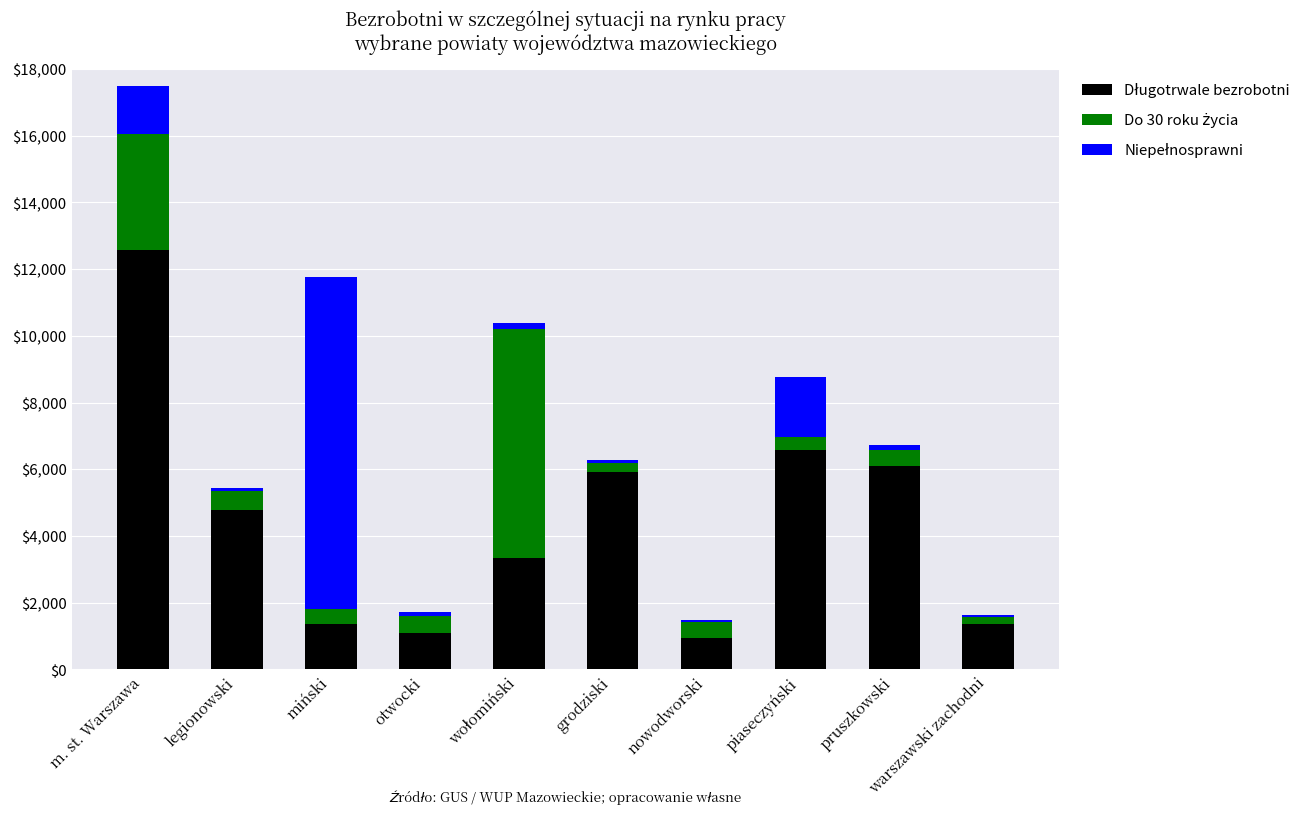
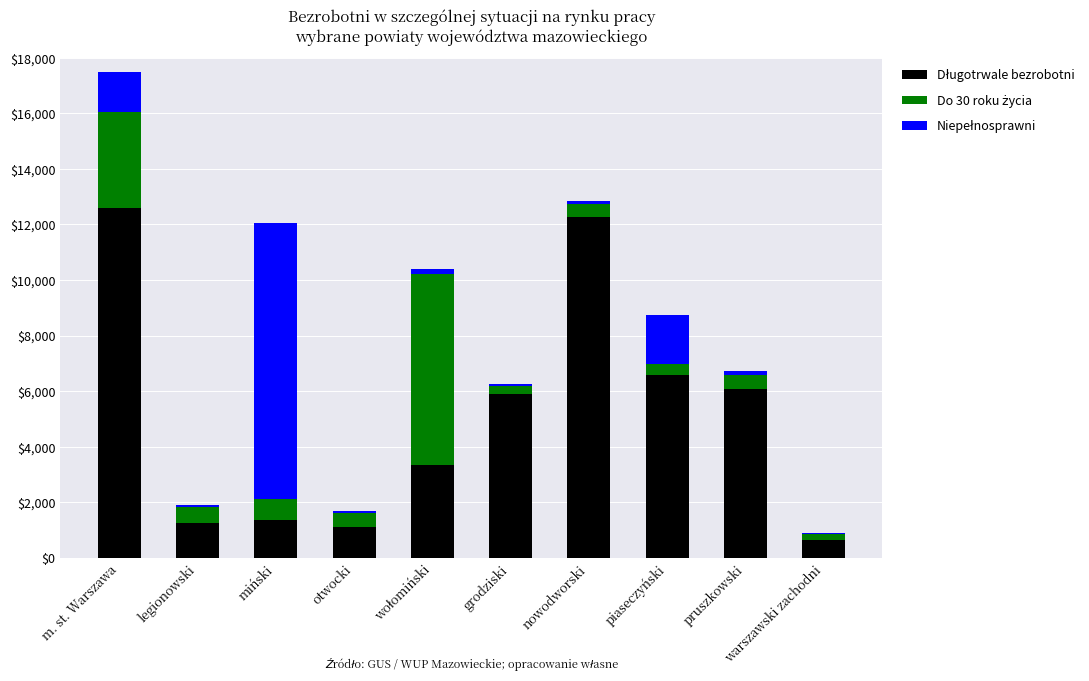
  {
    "Długotrwale bezrobotni": {
      "m. st. Warszawa": "$12,600",
-     "legionowski": "$4,800",
+     "legionowski": "$1,300",
      "miński": "$1,400",
      "otwocki": "$1,100",
      "wołomiński": "$3,300",
      "grodziski": "$5,900",
-     "nowodworski": "$900",
+     "nowodworski": "$12,300",
      "piaseczyński": "$6,600",
      "pruszkowski": "$6,100",
-     "warszawski zachodni": "$1,400"
+     "warszawski zachodni": "$700"
    },
    "Do 30 roku życia": {
      "m. st. Warszawa": "$3,500",
      "legionowski": "$500",
-     "miński": "$400",
+     "miński": "$800",
      "otwocki": "$500",
      "wołomiński": "$6,900",
      "grodziski": "$300",
      "nowodworski": "$500",
      "piaseczyński": "$400",
      "pruszkowski": "$500",
      "warszawski zachodni": "$200"
    },
    "Niepełnosprawni": {
      "m. st. Warszawa": "$1,400",
      "legionowski": "$100",
      "miński": "$10,000",
      "otwocki": "$100",
      "wołomiński": "$200",
      "piaseczyński": "$1,800",
      "pruszkowski": "$100"
    }
  }
